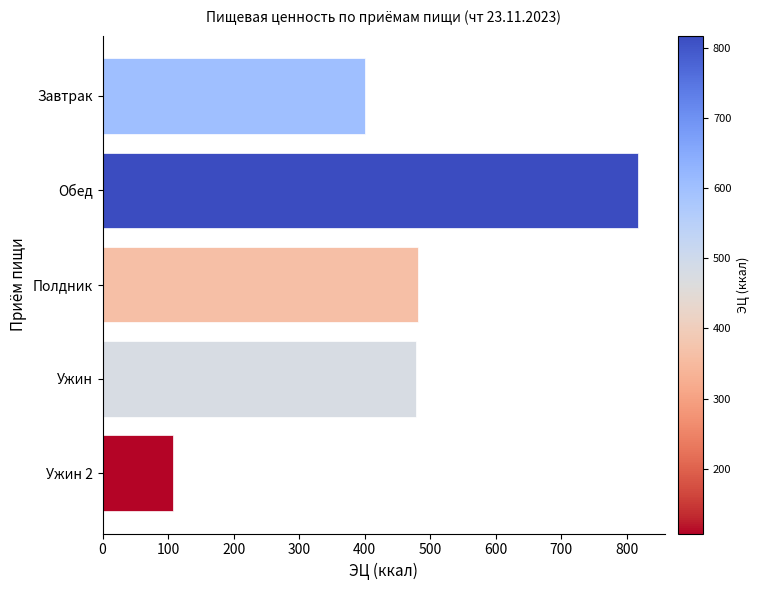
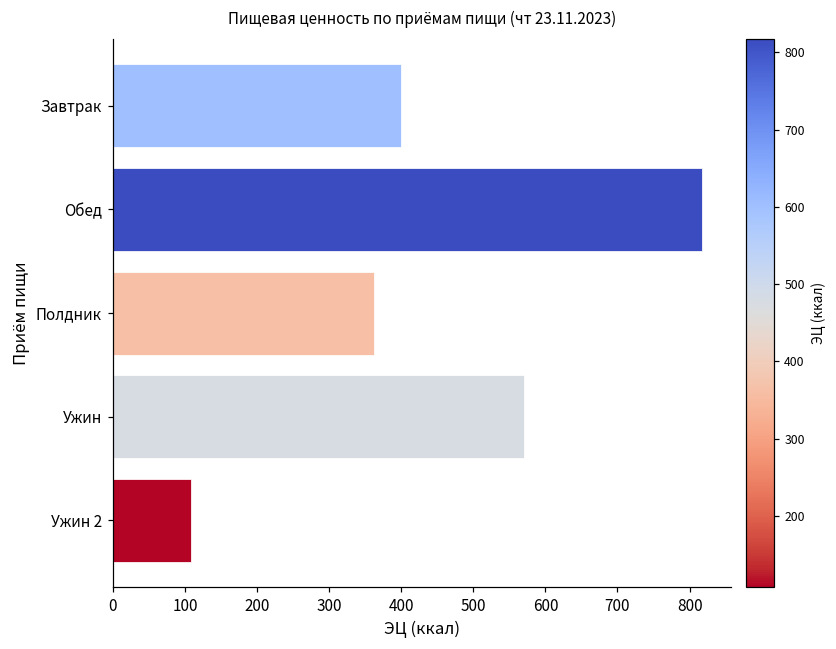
  {
    "Завтрак": 400,
    "Обед": 820,
-   "Полдник": 480,
-   "Ужин": 480,
+   "Полдник": 360,
+   "Ужин": 570,
    "Ужин 2": 110
  }
